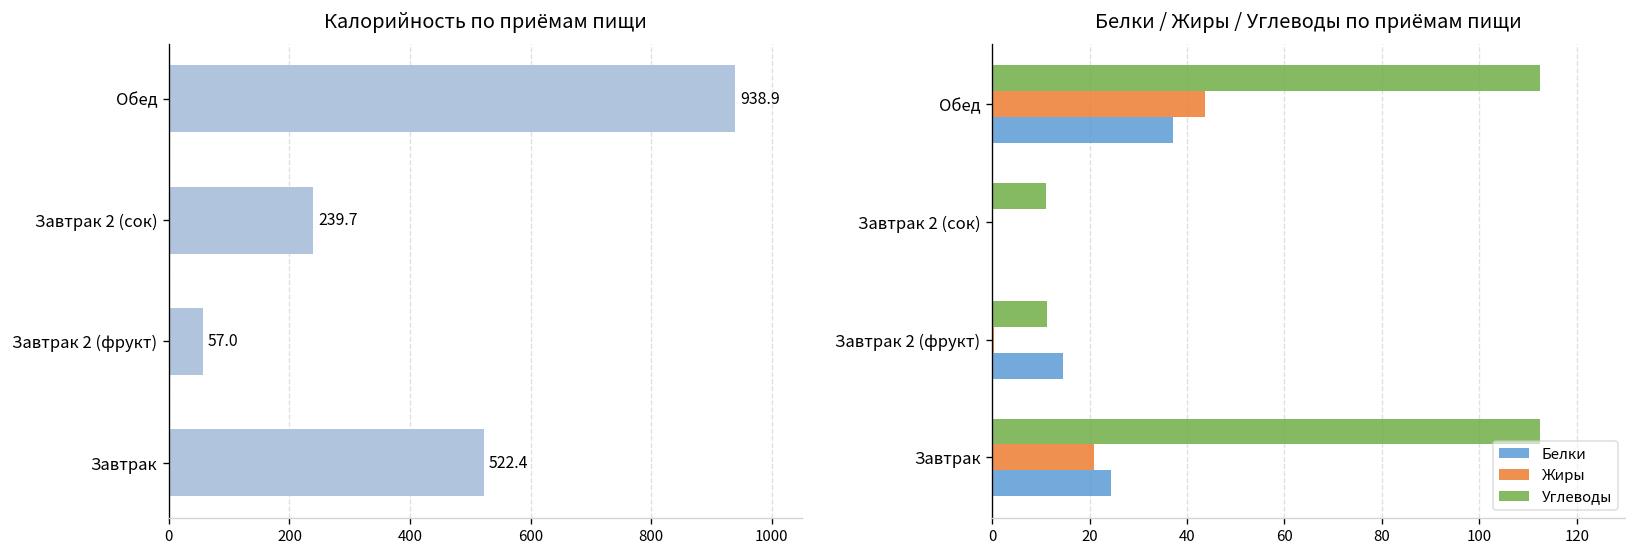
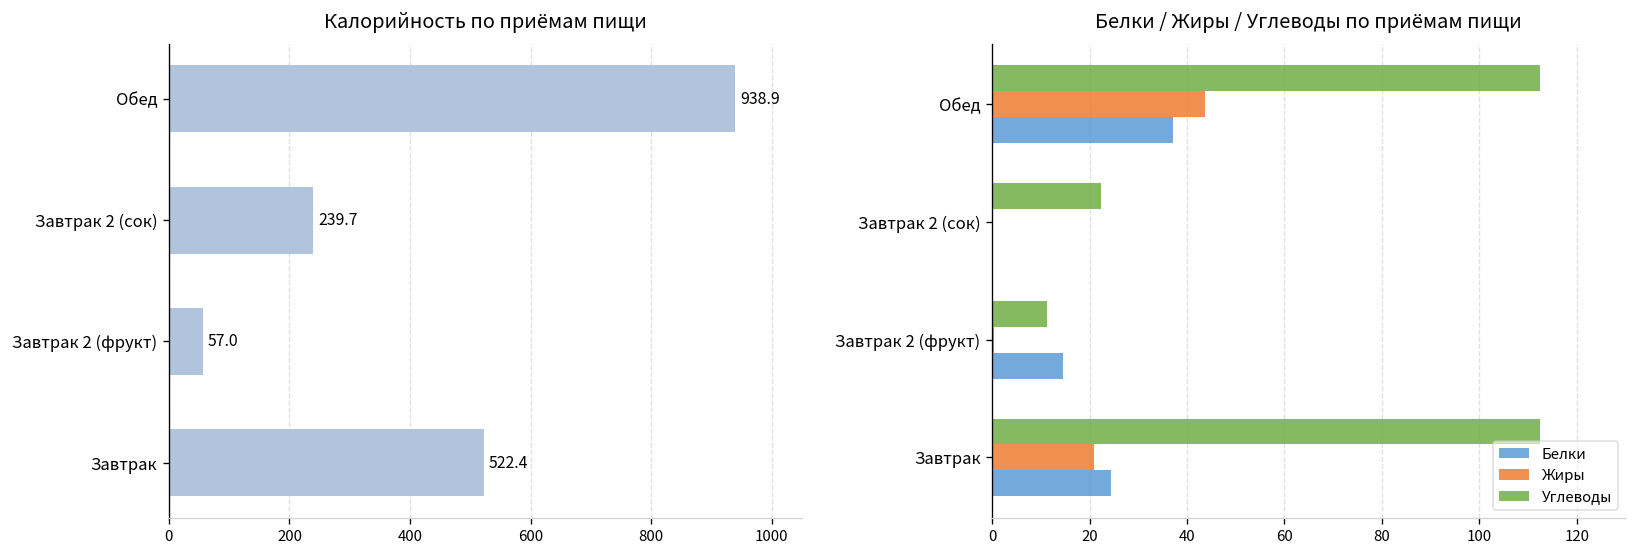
  {
    "Калорийность по приёмам пищи": {
      "Обед": 938.9,
      "Завтрак 2 (сок)": 239.7,
      "Завтрак 2 (фрукт)": 57.0,
      "Завтрак": 522.4
    },
    "Белки / Жиры / Углеводы по приёмам пищи": {
      "Белки": {
        "Обед": 37,
        "Завтрак 2 (сок)": 0,
        "Завтрак 2 (фрукт)": 15,
        "Завтрак": 24
      },
      "Жиры": {
        "Обед": 44,
        "Завтрак 2 (сок)": 0,
        "Завтрак": 21
      },
      "Углеводы": {
        "Обед": 113,
-       "Завтрак 2 (сок)": 11,
+       "Завтрак 2 (сок)": 22,
        "Завтрак 2 (фрукт)": 11,
        "Завтрак": 112
      }
    }
  }
